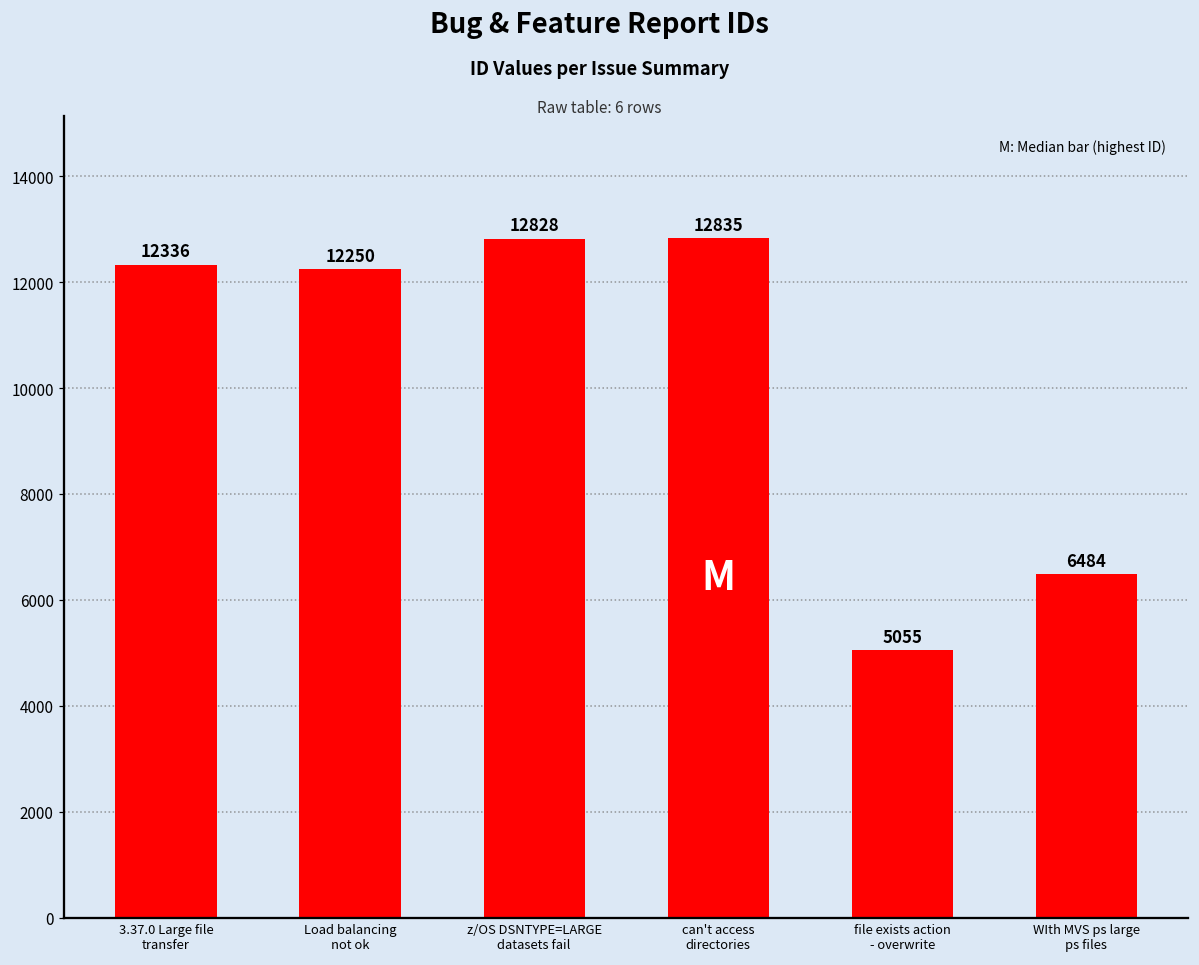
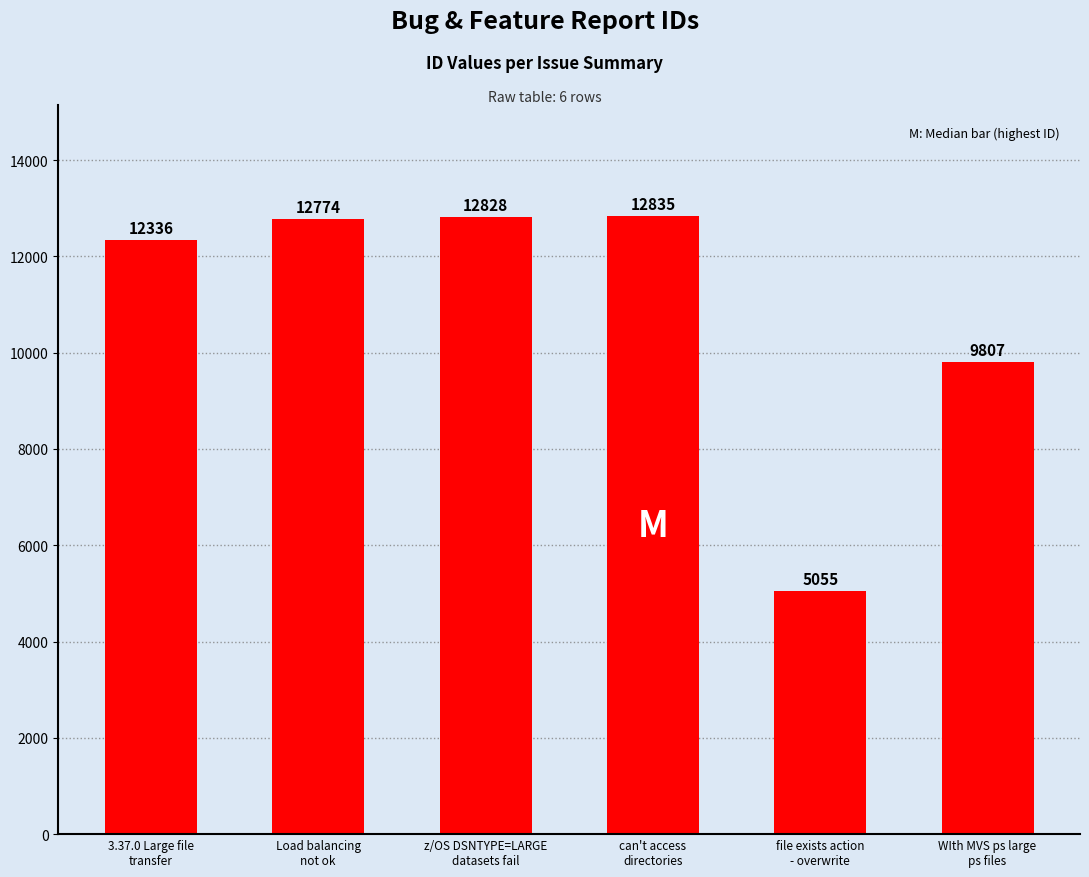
  {
    "3.37.0 Large file transfer": 12336,
-   "Load balancing not ok": 12250,
+   "Load balancing not ok": 12774,
    "z/OS DSNTYPE=LARGE datasets fail": 12828,
    "can't access directories": 12835,
    "file exists action - overwrite": 5055,
-   "WIth MVS ps large ps files": 6484
+   "WIth MVS ps large ps files": 9807
  }
